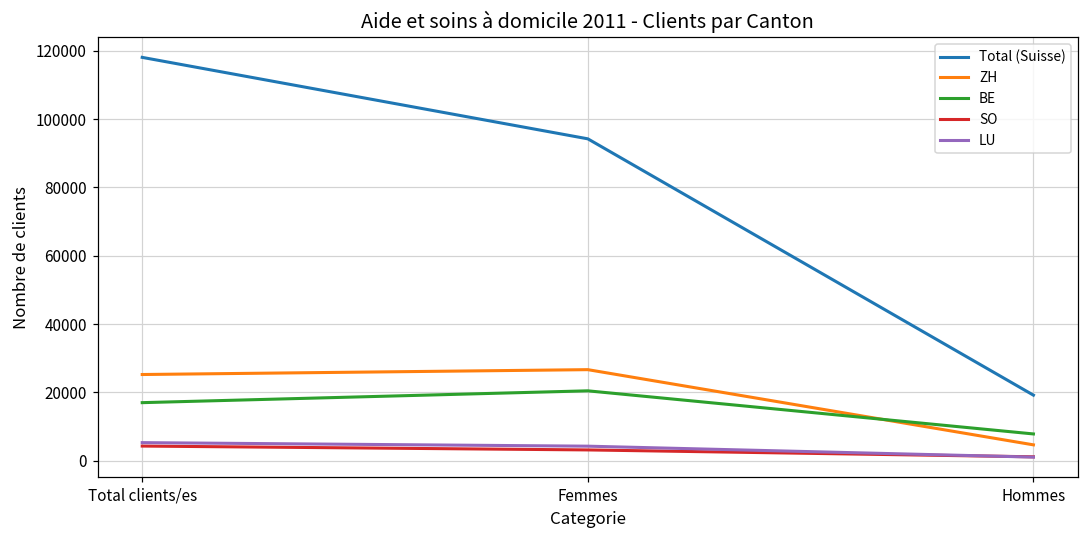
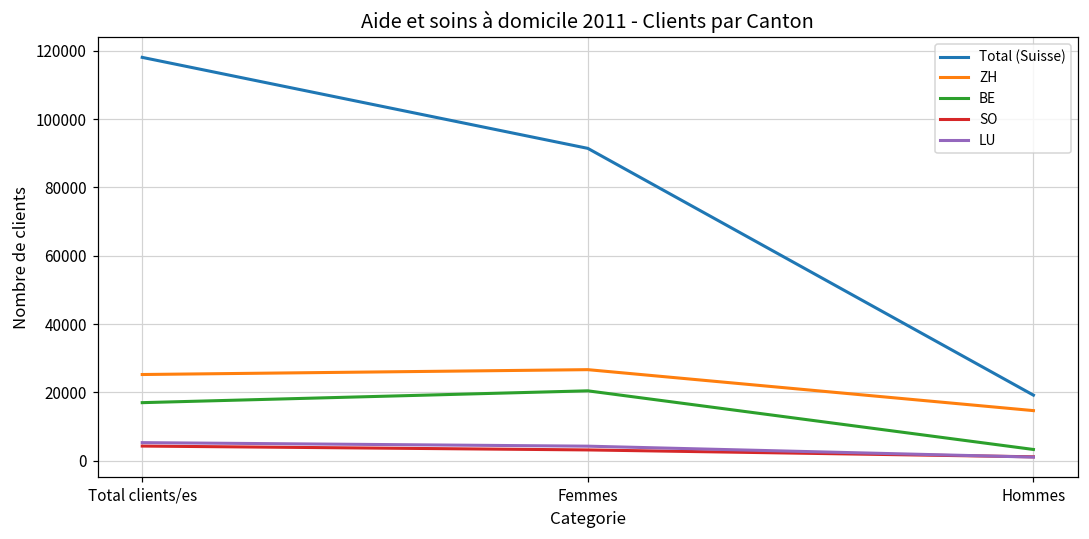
  {
    "Total (Suisse)": {
      "Total clients/es": 118000,
-     "Femmes": 94000,
+     "Femmes": 91000,
      "Hommes": 19000
    },
    "ZH": {
      "Total clients/es": 25000,
      "Femmes": 27000,
-     "Hommes": 5000
+     "Hommes": 15000
    },
    "BE": {
      "Total clients/es": 17000,
      "Femmes": 20000,
-     "Hommes": 8000
+     "Hommes": 3000
    },
    "SO": {
      "Total clients/es": 4000,
      "Femmes": 3000
    },
    "LU": {
      "Total clients/es": 5000,
      "Femmes": 4000
    }
  }
